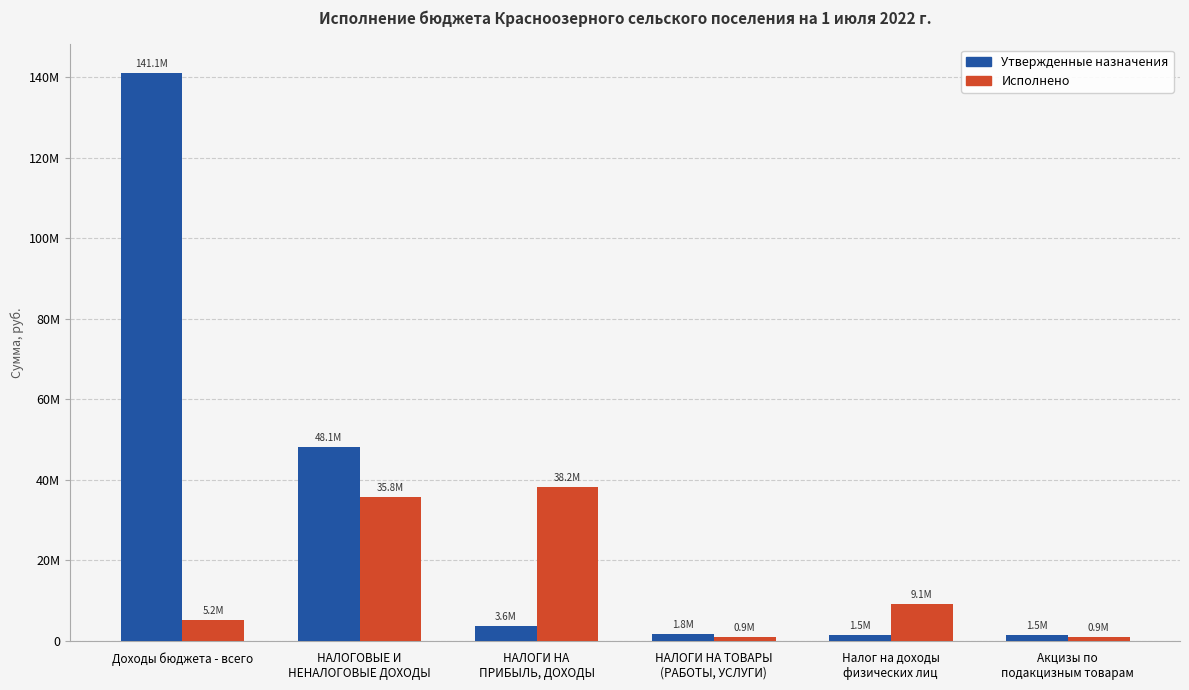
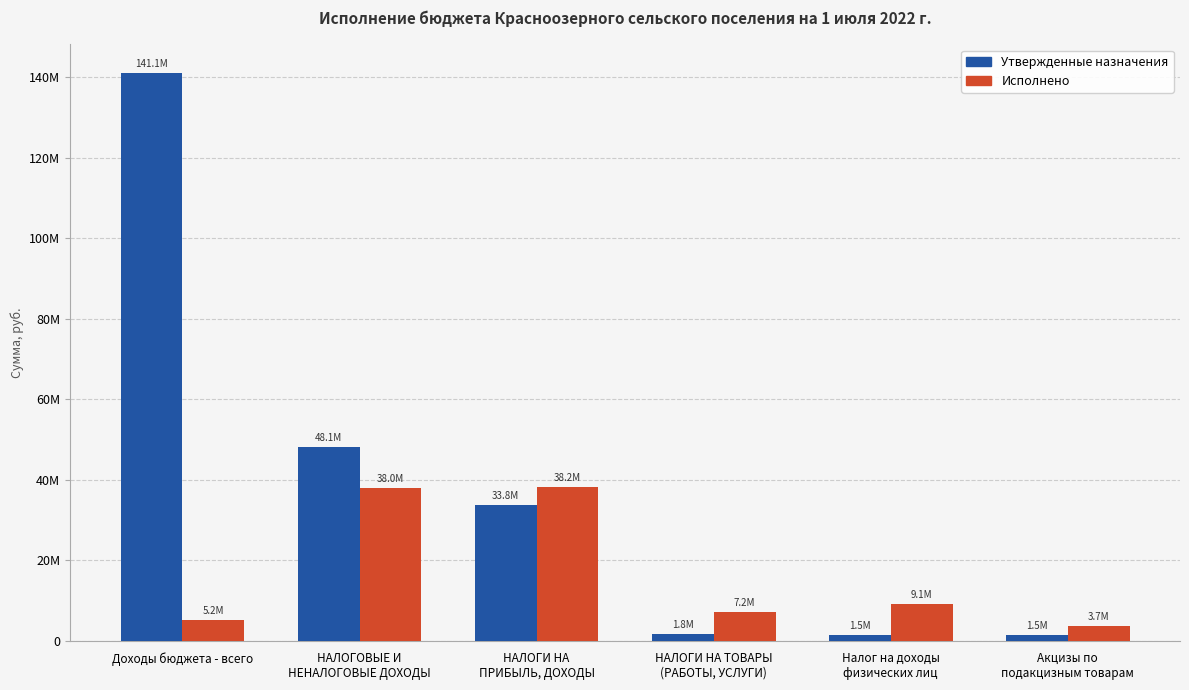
  {
    "Утвержденные назначения": {
      "Доходы бюджета - всего": "141.1M",
      "НАЛОГОВЫЕ И НЕНАЛОГОВЫЕ ДОХОДЫ": "48.1M",
-     "НАЛОГИ НА ПРИБЫЛЬ, ДОХОДЫ": "3.6M",
+     "НАЛОГИ НА ПРИБЫЛЬ, ДОХОДЫ": "33.8M",
      "НАЛОГИ НА ТОВАРЫ (РАБОТЫ, УСЛУГИ)": "1.8M",
      "Налог на доходы физических лиц": "1.5M",
      "Акцизы по подакцизным товарам": "1.5M"
    },
    "Исполнено": {
      "Доходы бюджета - всего": "5.2M",
-     "НАЛОГОВЫЕ И НЕНАЛОГОВЫЕ ДОХОДЫ": "35.8M",
+     "НАЛОГОВЫЕ И НЕНАЛОГОВЫЕ ДОХОДЫ": "38.0M",
      "НАЛОГИ НА ПРИБЫЛЬ, ДОХОДЫ": "38.2M",
-     "НАЛОГИ НА ТОВАРЫ (РАБОТЫ, УСЛУГИ)": "0.9M",
+     "НАЛОГИ НА ТОВАРЫ (РАБОТЫ, УСЛУГИ)": "7.2M",
      "Налог на доходы физических лиц": "9.1M",
-     "Акцизы по подакцизным товарам": "0.9M"
+     "Акцизы по подакцизным товарам": "3.7M"
    }
  }
